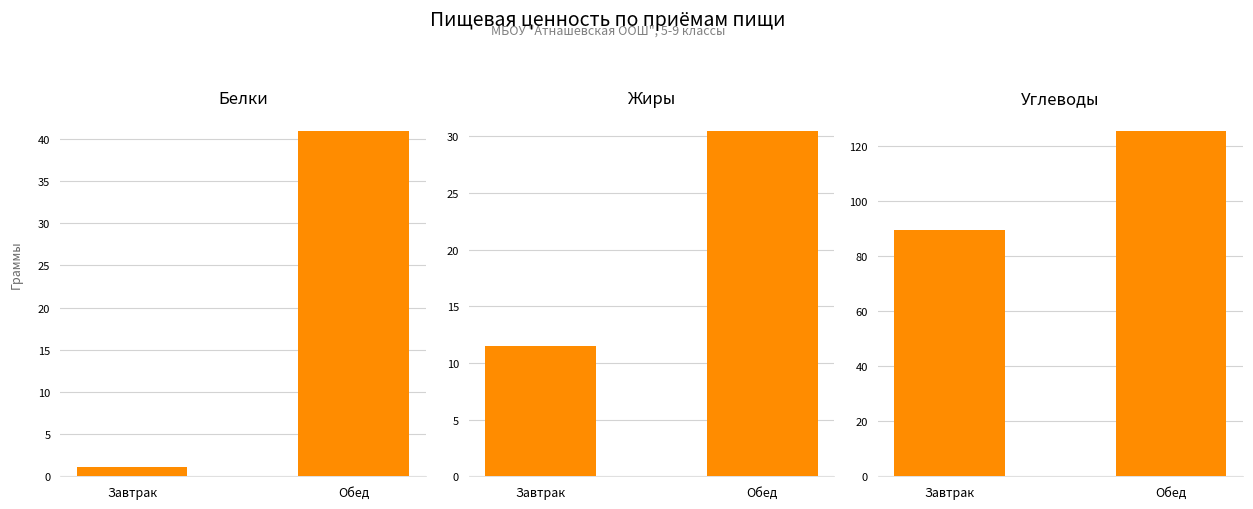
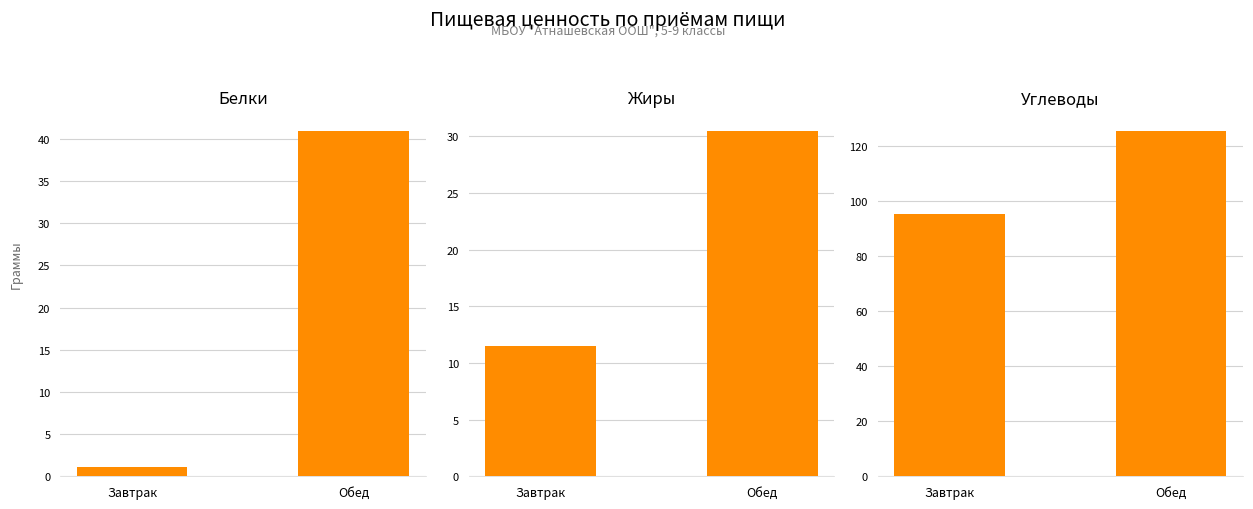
  {
    "Белки": {
      "Завтрак": 1,
      "Обед": 41
    },
    "Жиры": {
      "Завтрак": 11.5,
      "Обед": 30.4
    },
    "Углеводы": {
-     "Завтрак": 90,
+     "Завтрак": 95,
      "Обед": 125
    }
  }
